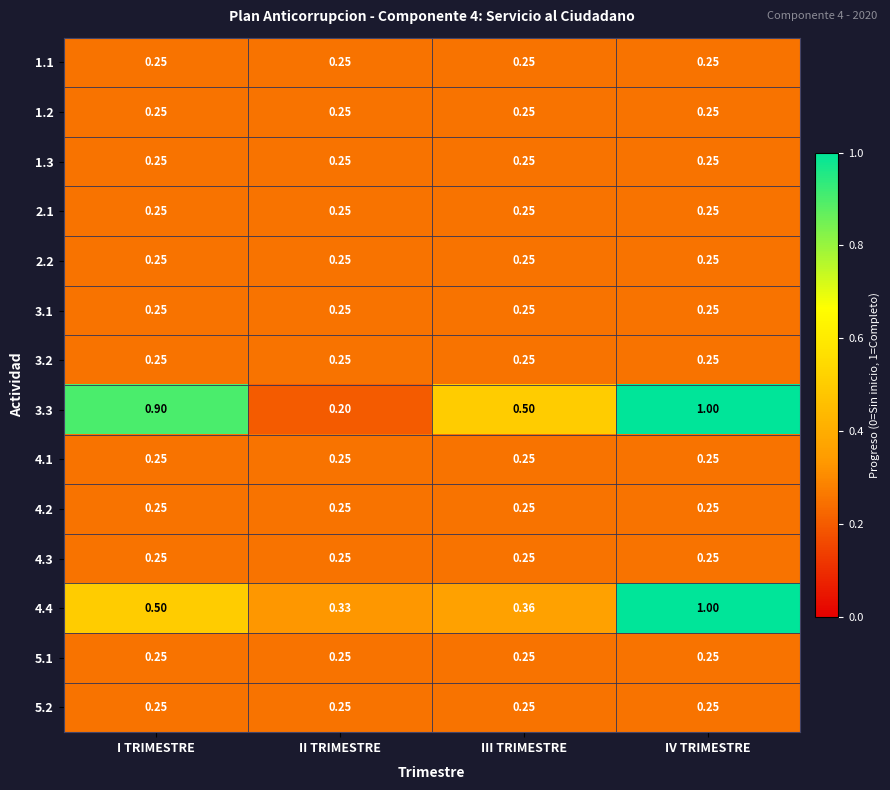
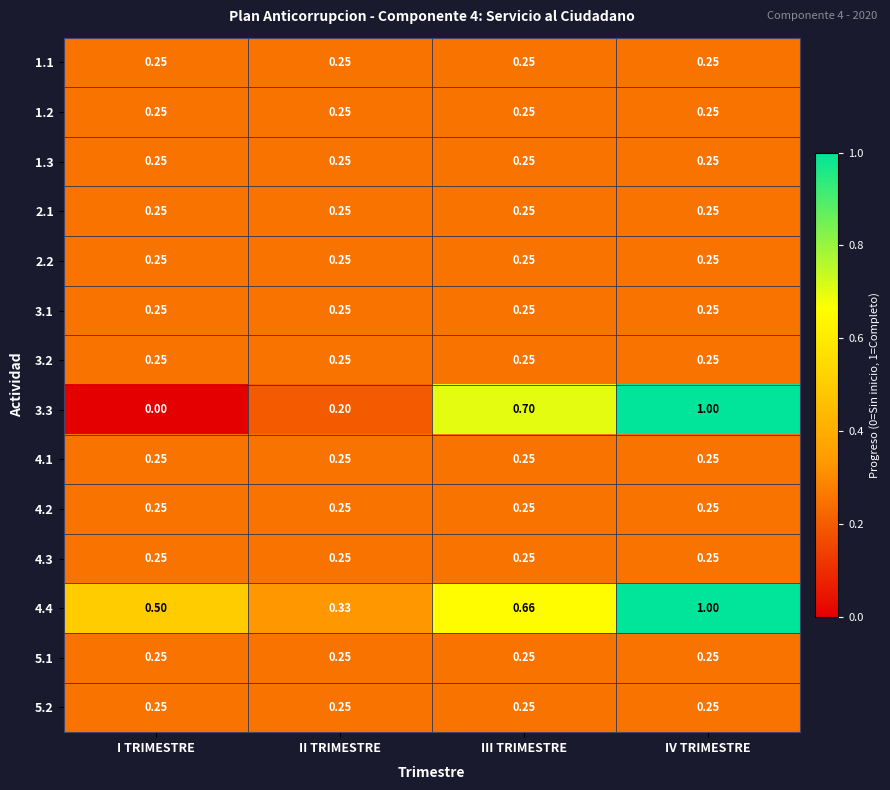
  {
    "1.1": {
      "I TRIMESTRE": 0.25,
      "II TRIMESTRE": 0.25,
      "III TRIMESTRE": 0.25,
      "IV TRIMESTRE": 0.25
    },
    "1.2": {
      "I TRIMESTRE": 0.25,
      "II TRIMESTRE": 0.25,
      "III TRIMESTRE": 0.25,
      "IV TRIMESTRE": 0.25
    },
    "1.3": {
      "I TRIMESTRE": 0.25,
      "II TRIMESTRE": 0.25,
      "III TRIMESTRE": 0.25,
      "IV TRIMESTRE": 0.25
    },
    "2.1": {
      "I TRIMESTRE": 0.25,
      "II TRIMESTRE": 0.25,
      "III TRIMESTRE": 0.25,
      "IV TRIMESTRE": 0.25
    },
    "2.2": {
      "I TRIMESTRE": 0.25,
      "II TRIMESTRE": 0.25,
      "III TRIMESTRE": 0.25,
      "IV TRIMESTRE": 0.25
    },
    "3.1": {
      "I TRIMESTRE": 0.25,
      "II TRIMESTRE": 0.25,
      "III TRIMESTRE": 0.25,
      "IV TRIMESTRE": 0.25
    },
    "3.2": {
      "I TRIMESTRE": 0.25,
      "II TRIMESTRE": 0.25,
      "III TRIMESTRE": 0.25,
      "IV TRIMESTRE": 0.25
    },
    "3.3": {
-     "I TRIMESTRE": 0.90,
+     "I TRIMESTRE": 0.00,
      "II TRIMESTRE": 0.20,
-     "III TRIMESTRE": 0.50,
+     "III TRIMESTRE": 0.70,
      "IV TRIMESTRE": 1.00
    },
    "4.1": {
      "I TRIMESTRE": 0.25,
      "II TRIMESTRE": 0.25,
      "III TRIMESTRE": 0.25,
      "IV TRIMESTRE": 0.25
    },
    "4.2": {
      "I TRIMESTRE": 0.25,
      "II TRIMESTRE": 0.25,
      "III TRIMESTRE": 0.25,
      "IV TRIMESTRE": 0.25
    },
    "4.3": {
      "I TRIMESTRE": 0.25,
      "II TRIMESTRE": 0.25,
      "III TRIMESTRE": 0.25,
      "IV TRIMESTRE": 0.25
    },
    "4.4": {
      "I TRIMESTRE": 0.50,
      "II TRIMESTRE": 0.33,
-     "III TRIMESTRE": 0.36,
+     "III TRIMESTRE": 0.66,
      "IV TRIMESTRE": 1.00
    },
    "5.1": {
      "I TRIMESTRE": 0.25,
      "II TRIMESTRE": 0.25,
      "III TRIMESTRE": 0.25,
      "IV TRIMESTRE": 0.25
    },
    "5.2": {
      "I TRIMESTRE": 0.25,
      "II TRIMESTRE": 0.25,
      "III TRIMESTRE": 0.25,
      "IV TRIMESTRE": 0.25
    }
  }
